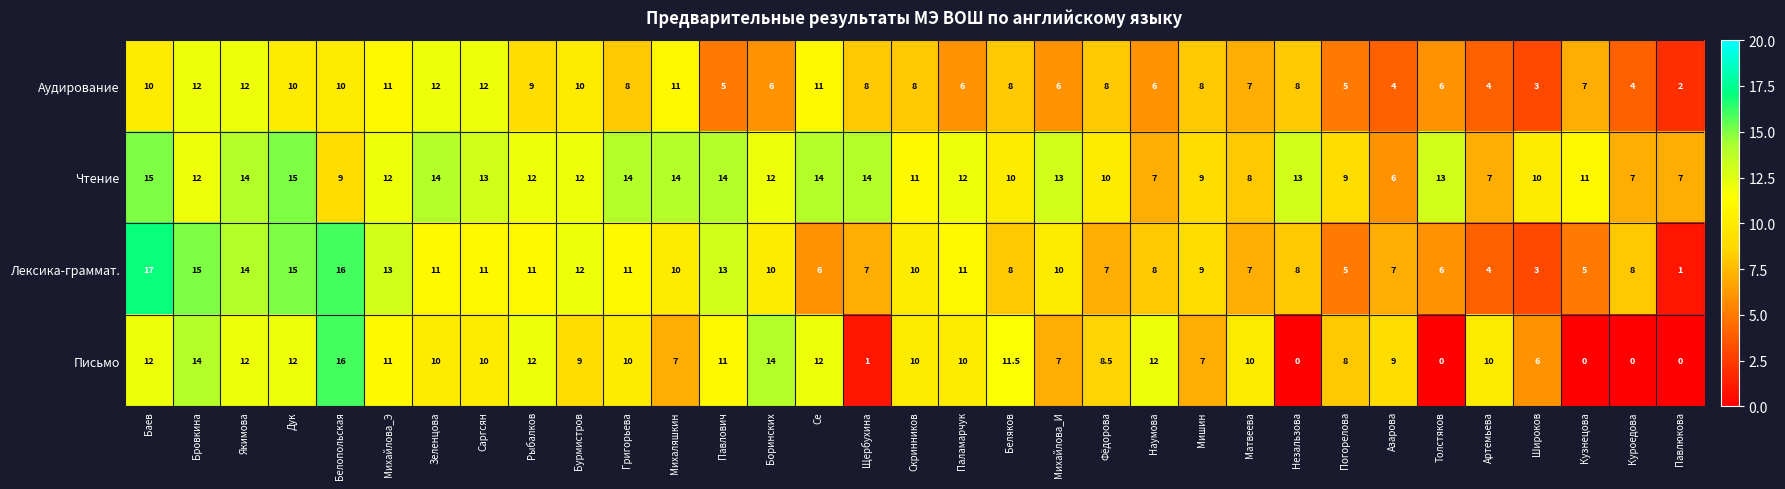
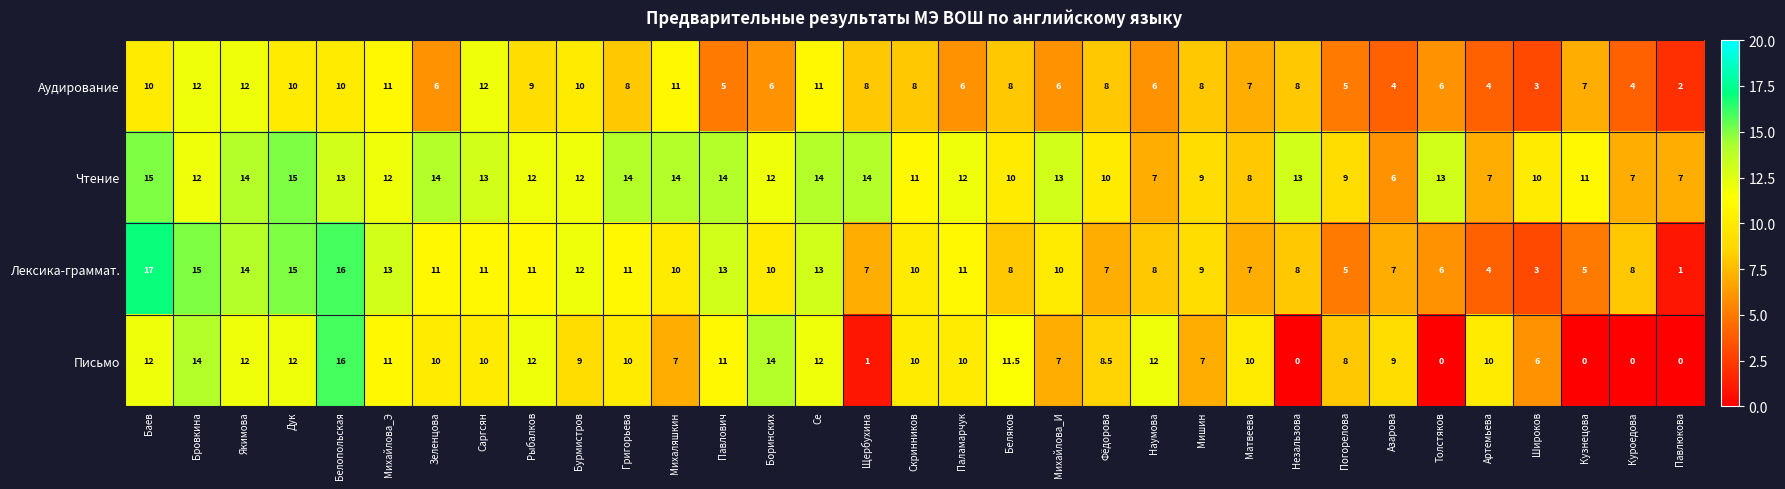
  {
    "Аудирование": {
      "Баев": 10,
      "Бровкина": 12,
      "Якимова": 12,
      "Дук": 10,
      "Белопольская": 10,
      "Михайлова_Э": 11,
-     "Зеленцова": 12,
+     "Зеленцова": 6,
      "Саргсян": 12,
      "Рыбалков": 9,
      "Бурмистров": 10,
      "Григорьева": 8,
      "Михаляшкин": 11,
      "Павлович": 5,
      "Боринских": 6,
      "Се": 11,
      "Щербухина": 8,
      "Скринников": 8,
      "Паламарчук": 6,
      "Беляков": 8,
      "Михайлова_И": 6,
      "Фёдорова": 8,
      "Наумова": 6,
      "Мишин": 8,
      "Матвеева": 7,
      "Незальзова": 8,
      "Погорелова": 5,
      "Азарова": 4,
      "Толстяков": 6,
      "Артемьева": 4,
      "Широков": 3,
      "Кузнецова": 7,
      "Куроедова": 4,
      "Павлюкова": 2
    },
    "Чтение": {
      "Баев": 15,
      "Бровкина": 12,
      "Якимова": 14,
      "Дук": 15,
-     "Белопольская": 9,
+     "Белопольская": 13,
      "Михайлова_Э": 12,
      "Зеленцова": 14,
      "Саргсян": 13,
      "Рыбалков": 12,
      "Бурмистров": 12,
      "Григорьева": 14,
      "Михаляшкин": 14,
      "Павлович": 14,
      "Боринских": 12,
      "Се": 14,
      "Щербухина": 14,
      "Скринников": 11,
      "Паламарчук": 12,
      "Беляков": 10,
      "Михайлова_И": 13,
      "Фёдорова": 10,
      "Наумова": 7,
      "Мишин": 9,
      "Матвеева": 8,
      "Незальзова": 13,
      "Погорелова": 9,
      "Азарова": 6,
      "Толстяков": 13,
      "Артемьева": 7,
      "Широков": 10,
      "Кузнецова": 11,
      "Куроедова": 7,
      "Павлюкова": 7
    },
    "Лексика-граммат.": {
      "Баев": 17,
      "Бровкина": 15,
      "Якимова": 14,
      "Дук": 15,
      "Белопольская": 16,
      "Михайлова_Э": 13,
      "Зеленцова": 11,
      "Саргсян": 11,
      "Рыбалков": 11,
      "Бурмистров": 12,
      "Григорьева": 11,
      "Михаляшкин": 10,
      "Павлович": 13,
      "Боринских": 10,
-     "Се": 6,
+     "Се": 13,
      "Щербухина": 7,
      "Скринников": 10,
      "Паламарчук": 11,
      "Беляков": 8,
      "Михайлова_И": 10,
      "Фёдорова": 7,
      "Наумова": 8,
      "Мишин": 9,
      "Матвеева": 7,
      "Незальзова": 8,
      "Погорелова": 5,
      "Азарова": 7,
      "Толстяков": 6,
      "Артемьева": 4,
      "Широков": 3,
      "Кузнецова": 5,
      "Куроедова": 8,
      "Павлюкова": 1
    },
    "Письмо": {
      "Баев": 12,
      "Бровкина": 14,
      "Якимова": 12,
      "Дук": 12,
      "Белопольская": 16,
      "Михайлова_Э": 11,
      "Зеленцова": 10,
      "Саргсян": 10,
      "Рыбалков": 12,
      "Бурмистров": 9,
      "Григорьева": 10,
      "Михаляшкин": 7,
      "Павлович": 11,
      "Боринских": 14,
      "Се": 12,
      "Щербухина": 1,
      "Скринников": 10,
      "Паламарчук": 10,
      "Беляков": 11.5,
      "Михайлова_И": 7,
      "Фёдорова": 8.5,
      "Наумова": 12,
      "Мишин": 7,
      "Матвеева": 10,
      "Незальзова": 0,
      "Погорелова": 8,
      "Азарова": 9,
      "Толстяков": 0,
      "Артемьева": 10,
      "Широков": 6,
      "Кузнецова": 0,
      "Куроедова": 0,
      "Павлюкова": 0
    }
  }
